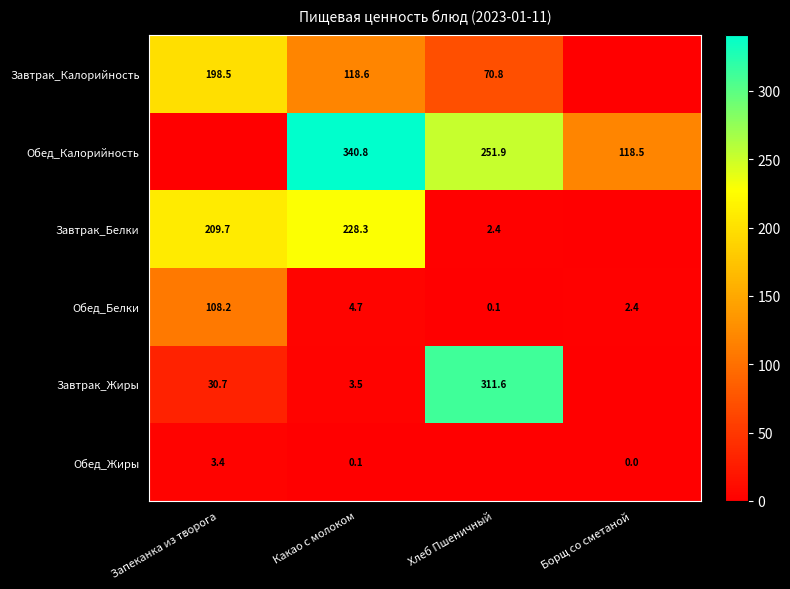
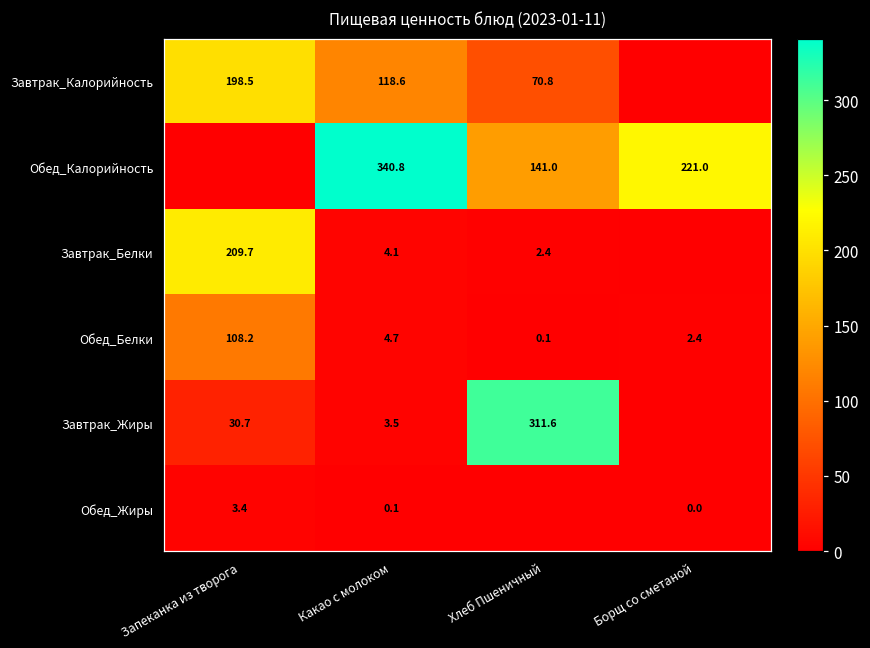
  {
    "Завтрак_Калорийность": {
      "Запеканка из творога": 198.5,
      "Какао с молоком": 118.6,
      "Хлеб Пшеничный": 70.8
    },
    "Обед_Калорийность": {
      "Какао с молоком": 340.8,
-     "Хлеб Пшеничный": 251.9,
-     "Борщ со сметаной": 118.5
+     "Хлеб Пшеничный": 141.0,
+     "Борщ со сметаной": 221.0
    },
    "Завтрак_Белки": {
      "Запеканка из творога": 209.7,
-     "Какао с молоком": 228.3,
+     "Какао с молоком": 4.1,
      "Хлеб Пшеничный": 2.4
    },
    "Обед_Белки": {
      "Запеканка из творога": 108.2,
      "Какао с молоком": 4.7,
      "Хлеб Пшеничный": 0.1,
      "Борщ со сметаной": 2.4
    },
    "Завтрак_Жиры": {
      "Запеканка из творога": 30.7,
      "Какао с молоком": 3.5,
      "Хлеб Пшеничный": 311.6
    },
    "Обед_Жиры": {
      "Запеканка из творога": 3.4,
      "Какао с молоком": 0.1,
      "Борщ со сметаной": 0.0
    }
  }
